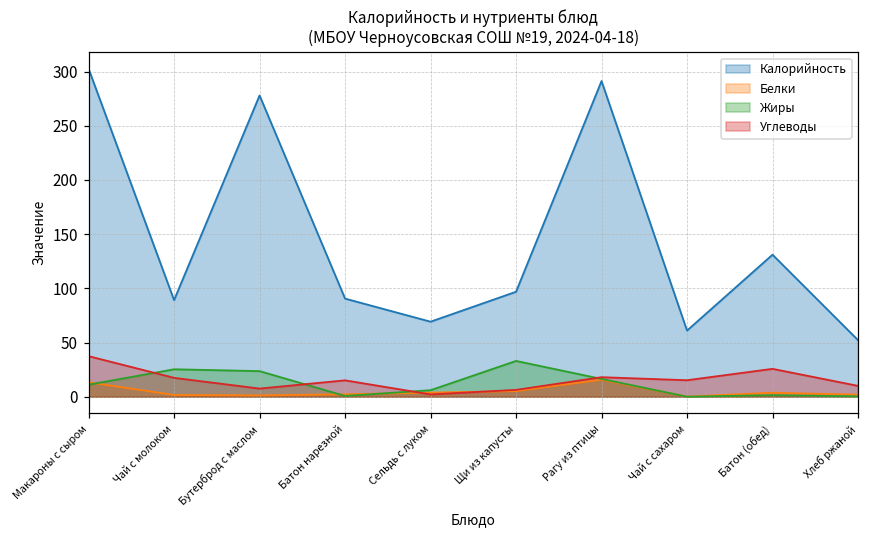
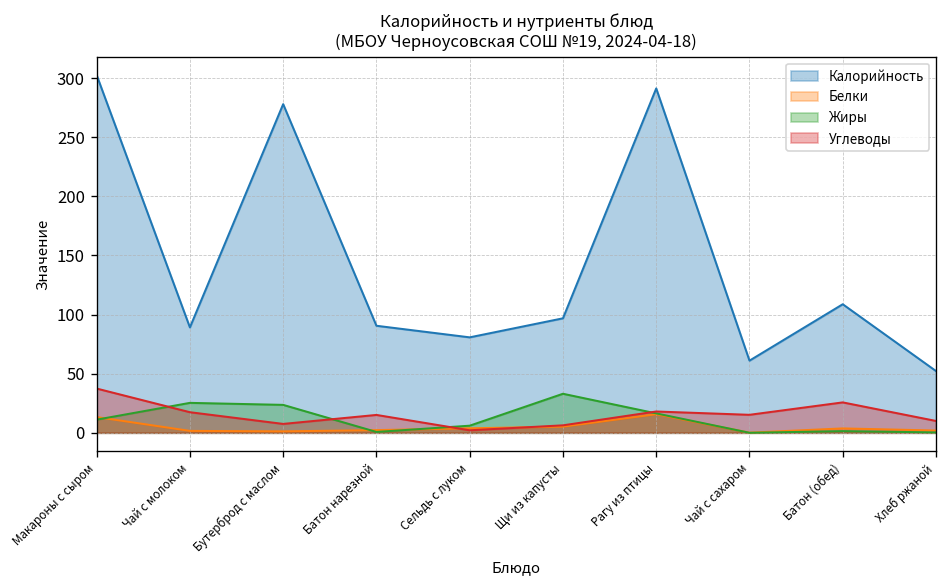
  {
    "Калорийность": {
      "Макароны с сыром": 300,
      "Чай с молоком": 90,
      "Бутерброд с маслом": 280,
      "Батон нарезной": 90,
-     "Сельдь с луком": 70,
+     "Сельдь с луком": 80,
      "Щи из капусты": 100,
      "Рагу из птицы": 290,
      "Чай с сахаром": 60,
-     "Батон (обед)": 130,
+     "Батон (обед)": 110,
      "Хлеб ржаной": 50
    },
    "Жиры": {
      "Чай с молоком": 30,
      "Бутерброд с маслом": 20,
      "Щи из капусты": 30
    }
  }
